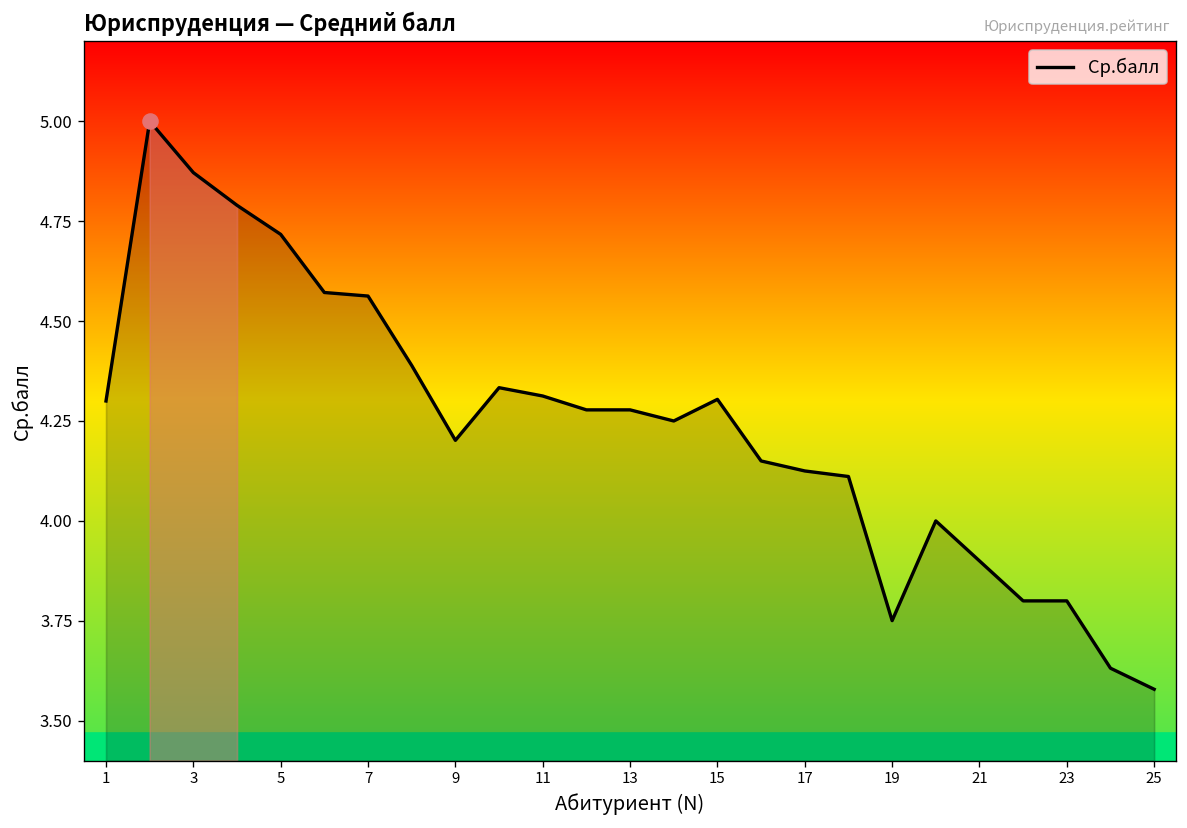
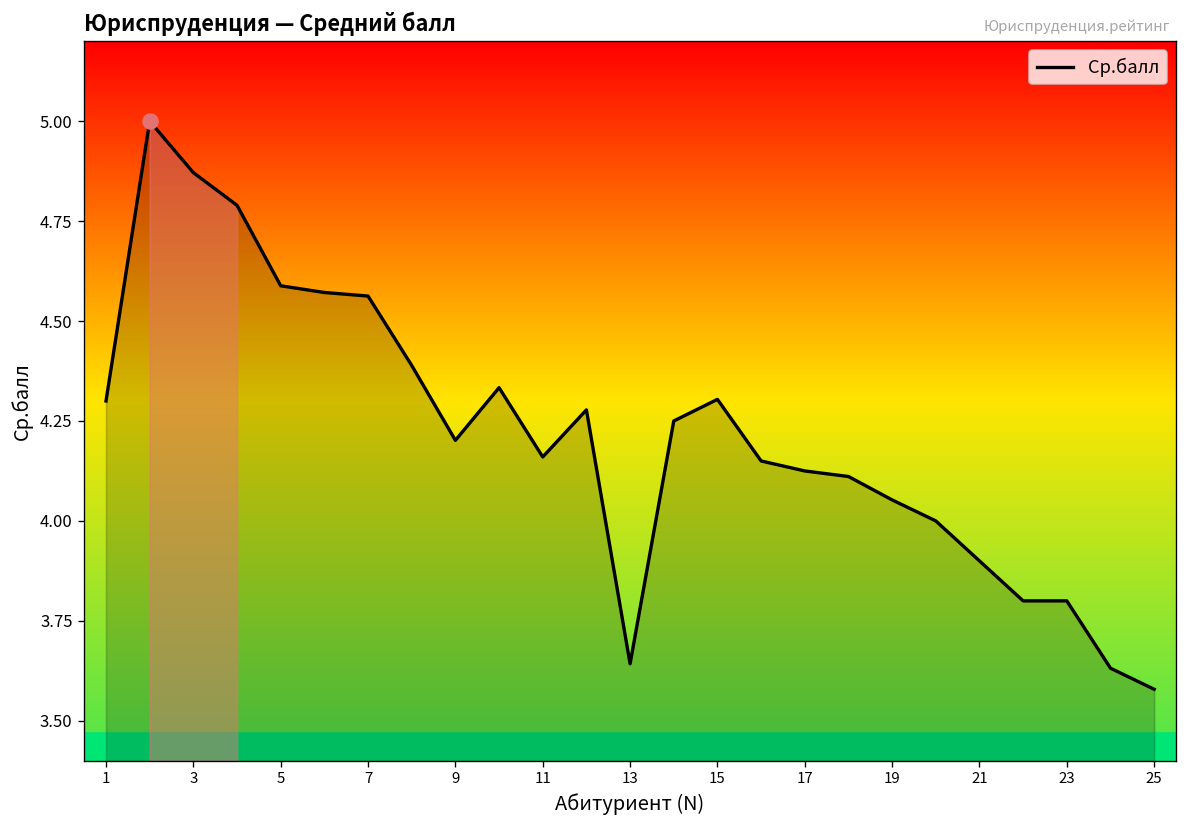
  {
    "Ср.балл": {
      "1": 4.30,
-     "5": 4.72,
+     "5": 4.59,
      "7": 4.56,
      "9": 4.20,
-     "11": 4.31,
-     "13": 4.28,
+     "11": 4.16,
+     "13": 3.64,
      "15": 4.30,
      "17": 4.13,
-     "19": 3.75,
+     "19": 4.05,
      "21": 3.90,
      "23": 3.80,
      "25": 3.58
    }
  }
